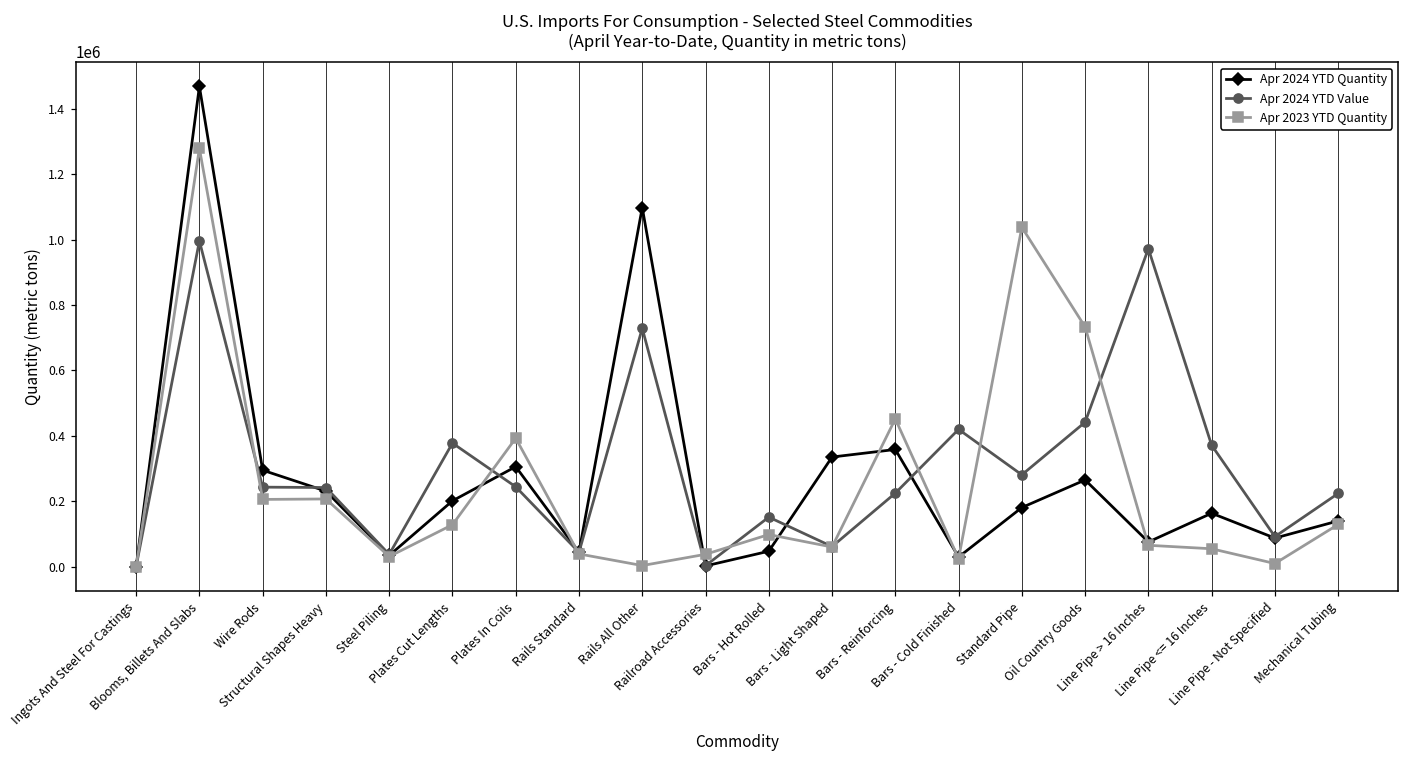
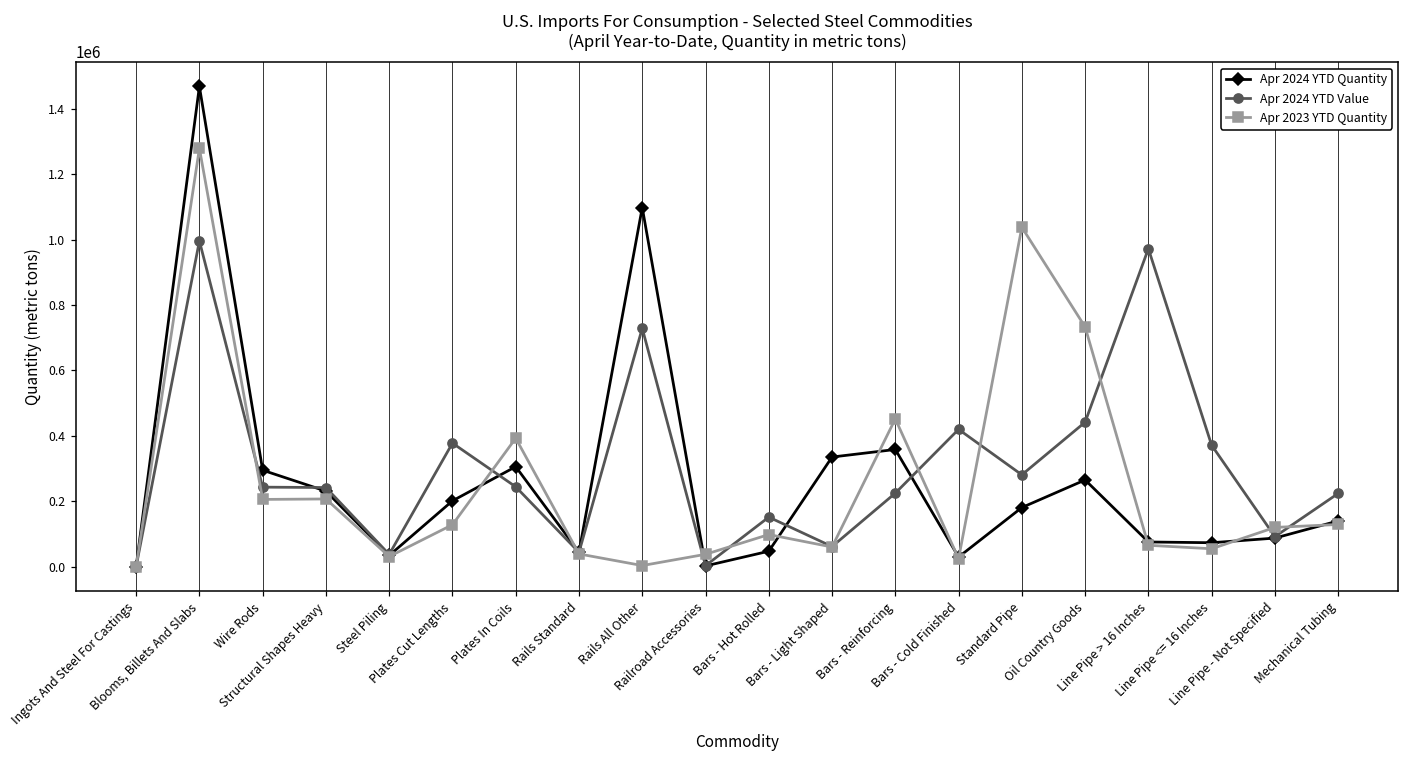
  {
    "Apr 2024 YTD Quantity": {
      "Blooms, Billets And Slabs": 1470000,
      "Wire Rods": 300000,
      "Structural Shapes Heavy": 230000,
      "Plates Cut Lengths": 200000,
      "Plates In Coils": 310000,
      "Rails All Other": 1100000,
      "Bars - Hot Rolled": 50000,
      "Bars - Light Shaped": 340000,
      "Bars - Reinforcing": 360000,
      "Standard Pipe": 180000,
      "Oil Country Goods": 270000,
      "Line Pipe > 16 Inches": 80000,
-     "Line Pipe <= 16 Inches": 160000,
+     "Line Pipe <= 16 Inches": 70000,
      "Mechanical Tubing": 140000
    },
    "Apr 2024 YTD Value": {
      "Blooms, Billets And Slabs": 1000000,
      "Wire Rods": 240000,
      "Structural Shapes Heavy": 240000,
      "Plates Cut Lengths": 380000,
      "Plates In Coils": 240000,
      "Rails All Other": 730000,
      "Bars - Hot Rolled": 150000,
      "Bars - Reinforcing": 220000,
      "Bars - Cold Finished": 420000,
      "Standard Pipe": 280000,
      "Oil Country Goods": 440000,
      "Line Pipe > 16 Inches": 970000,
      "Line Pipe <= 16 Inches": 370000,
      "Mechanical Tubing": 220000
    },
    "Apr 2023 YTD Quantity": {
      "Blooms, Billets And Slabs": 1280000,
      "Wire Rods": 210000,
      "Structural Shapes Heavy": 210000,
      "Plates Cut Lengths": 130000,
      "Plates In Coils": 390000,
      "Rails All Other": 0,
      "Railroad Accessories": 40000,
      "Bars - Hot Rolled": 100000,
      "Bars - Reinforcing": 450000,
      "Standard Pipe": 1040000,
      "Oil Country Goods": 730000,
      "Line Pipe > 16 Inches": 70000,
      "Line Pipe <= 16 Inches": 50000,
-     "Line Pipe - Not Specified": 10000,
+     "Line Pipe - Not Specified": 120000,
      "Mechanical Tubing": 130000
    }
  }
